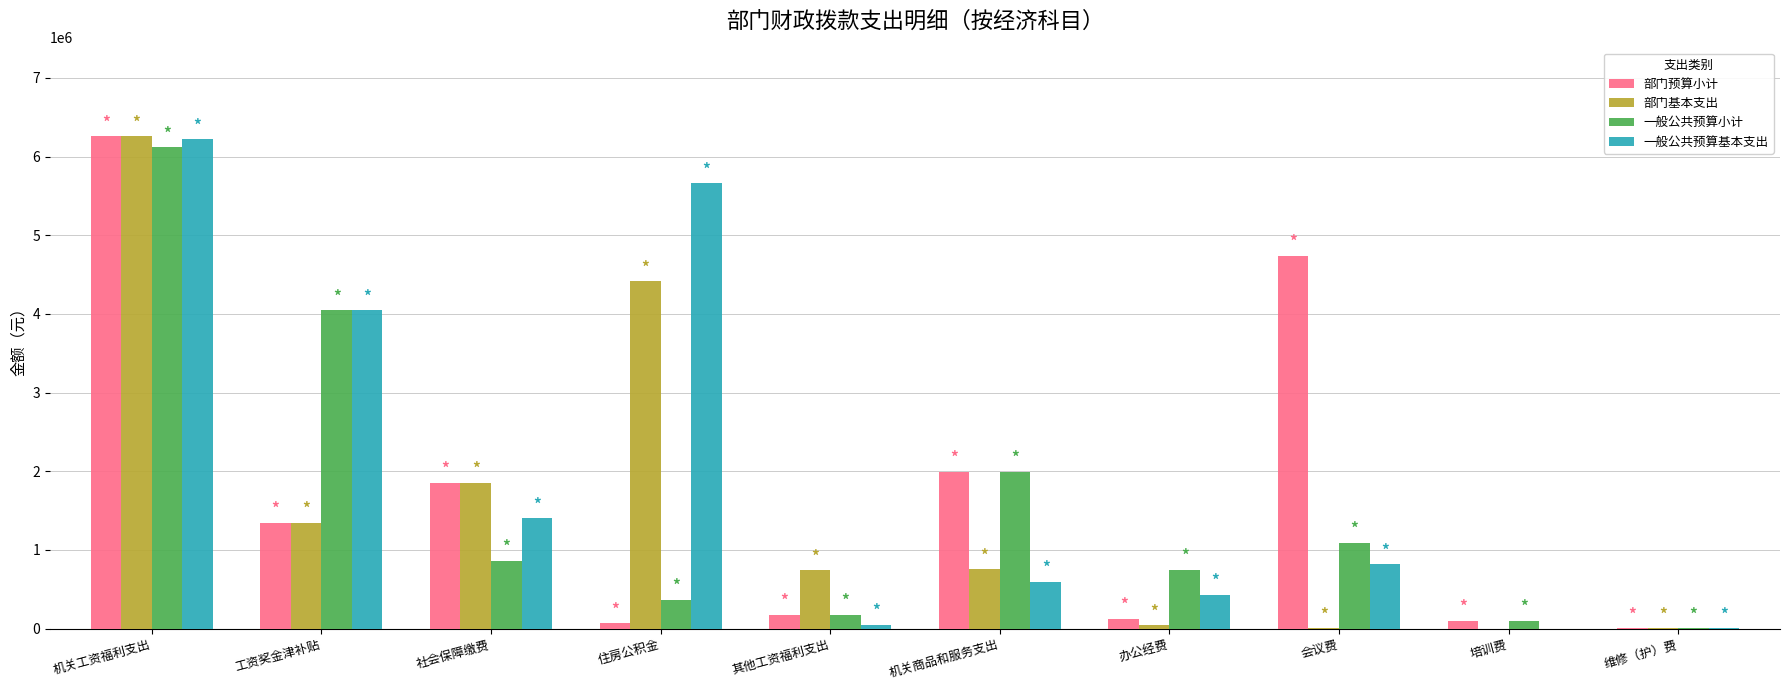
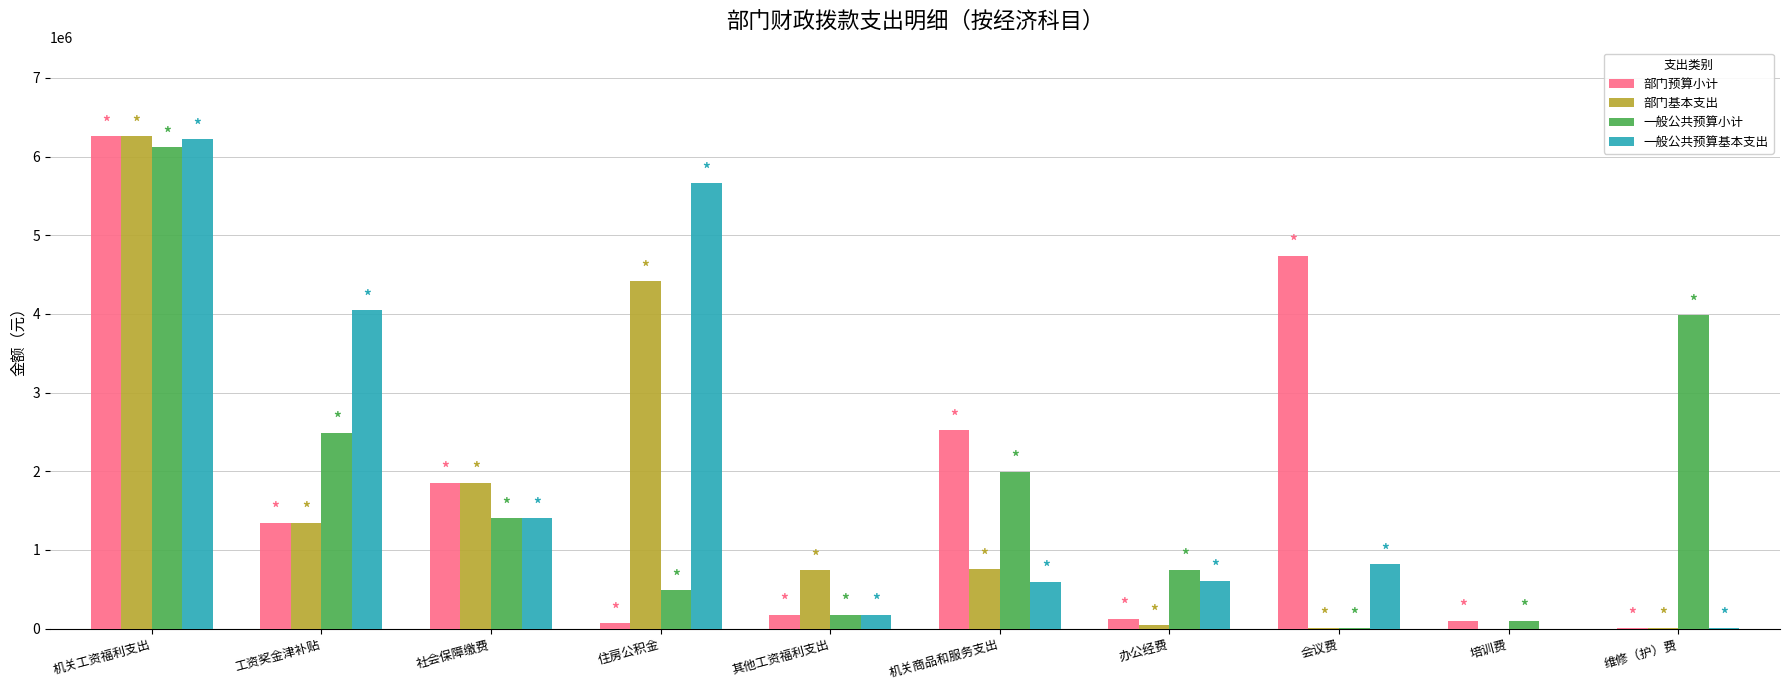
  {
    "部门预算小计": {
      "机关工资福利支出": 6300000,
      "工资奖金津补贴": 1300000,
      "社会保障缴费": 1900000,
      "住房公积金": 100000,
      "其他工资福利支出": 200000,
-     "机关商品和服务支出": 2000000,
+     "机关商品和服务支出": 2500000,
      "办公经费": 100000,
      "会议费": 4700000,
      "培训费": 100000
    },
    "部门基本支出": {
      "机关工资福利支出": 6300000,
      "工资奖金津补贴": 1300000,
      "社会保障缴费": 1900000,
      "住房公积金": 4400000,
      "其他工资福利支出": 700000,
      "机关商品和服务支出": 800000,
      "办公经费": 0,
      "培训费": 0
    },
    "一般公共预算小计": {
      "机关工资福利支出": 6100000,
-     "工资奖金津补贴": 4000000,
-     "社会保障缴费": 900000,
-     "住房公积金": 400000,
+     "工资奖金津补贴": 2500000,
+     "社会保障缴费": 1400000,
+     "住房公积金": 500000,
      "其他工资福利支出": 200000,
      "机关商品和服务支出": 2000000,
      "办公经费": 700000,
-     "会议费": 1100000,
+     "会议费": 0,
      "培训费": 100000,
-     "维修（护）费": 0
+     "维修（护）费": 4000000
    },
    "一般公共预算基本支出": {
      "机关工资福利支出": 6200000,
      "工资奖金津补贴": 4000000,
      "社会保障缴费": 1400000,
      "住房公积金": 5700000,
-     "其他工资福利支出": 100000,
+     "其他工资福利支出": 200000,
      "机关商品和服务支出": 600000,
-     "办公经费": 400000,
+     "办公经费": 600000,
      "会议费": 800000,
      "培训费": 0
    }
  }
